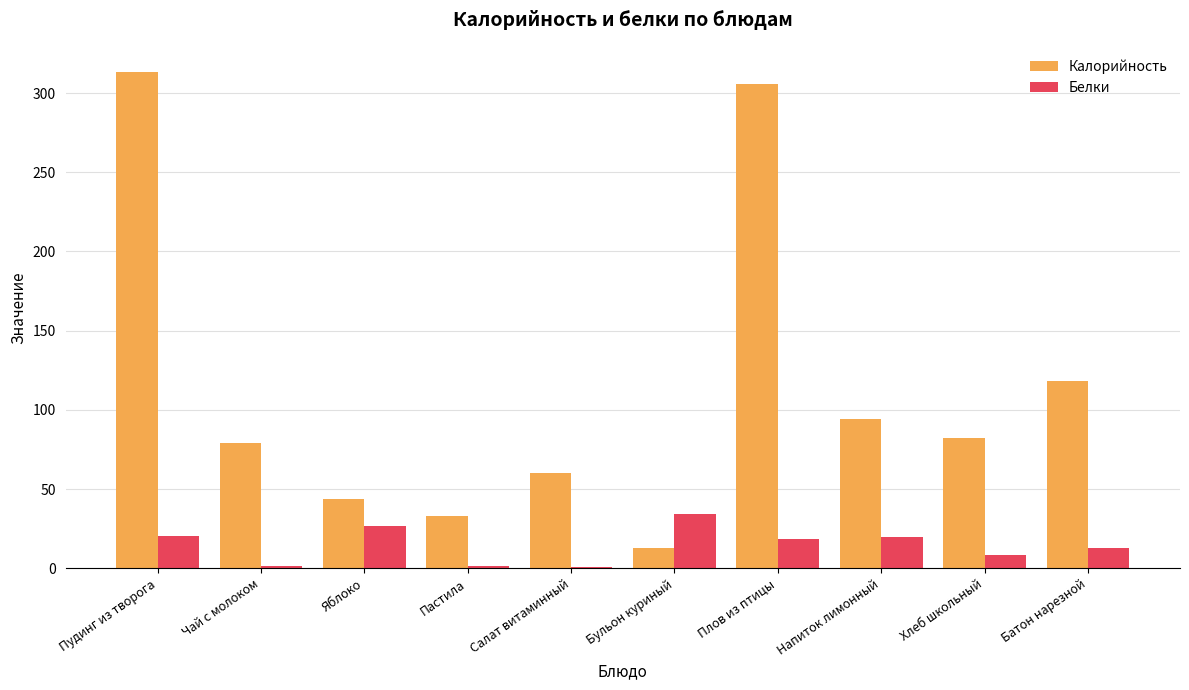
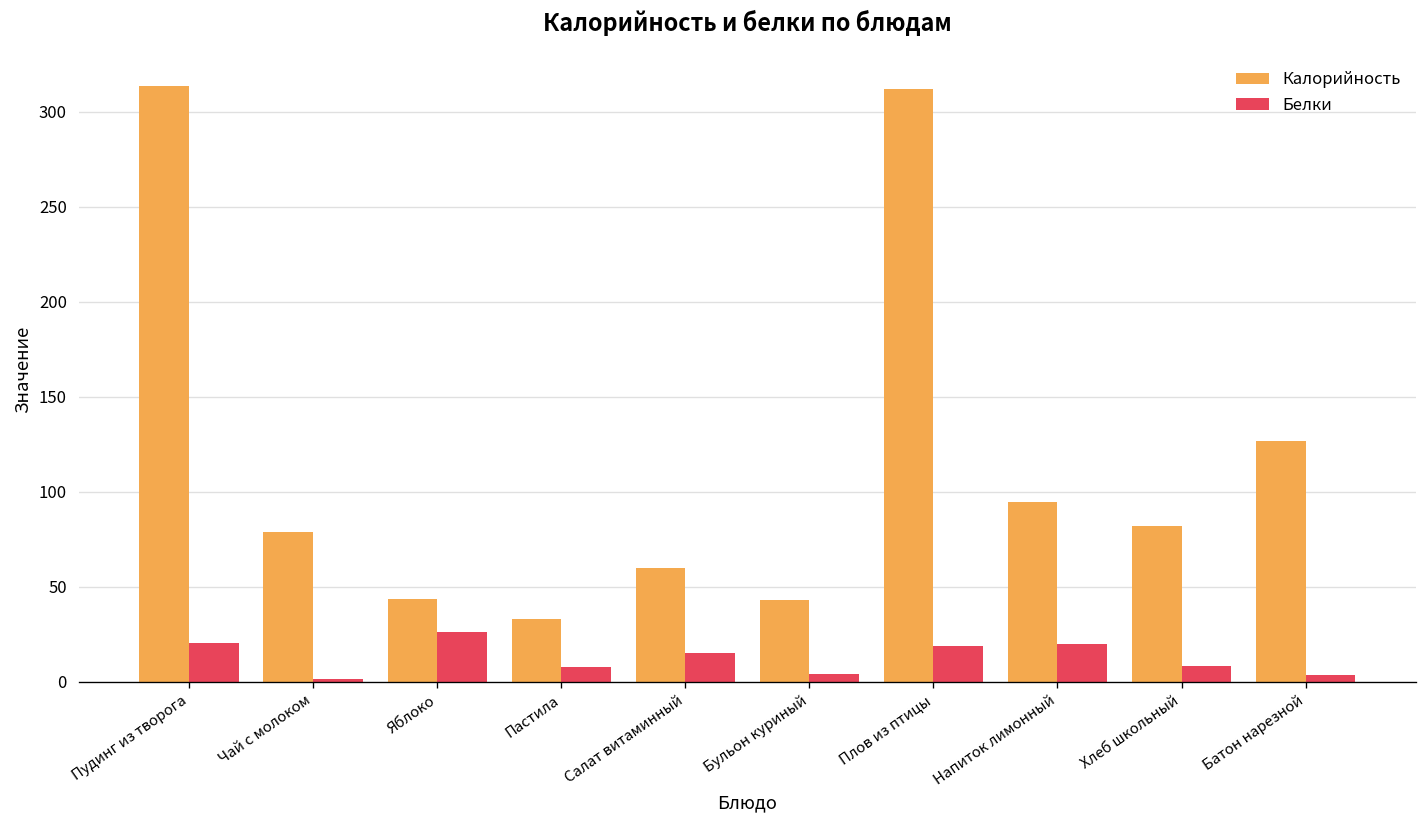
  {
    "Калорийность": {
      "Пудинг из творога": 314,
      "Чай с молоком": 79,
      "Яблоко": 44,
      "Пастила": 33,
      "Салат витаминный": 60,
-     "Бульон куриный": 13,
-     "Плов из птицы": 306,
+     "Бульон куриный": 43,
+     "Плов из птицы": 312,
      "Напиток лимонный": 95,
      "Хлеб школьный": 82,
-     "Батон нарезной": 118
+     "Батон нарезной": 127
    },
    "Белки": {
      "Пудинг из творога": 20,
      "Яблоко": 26,
-     "Пастила": 1,
-     "Салат витаминный": 1,
-     "Бульон куриный": 35,
+     "Пастила": 8,
+     "Салат витаминный": 15,
+     "Бульон куриный": 4,
      "Плов из птицы": 19,
      "Напиток лимонный": 20,
      "Хлеб школьный": 8,
-     "Батон нарезной": 13
+     "Батон нарезной": 4
    }
  }
